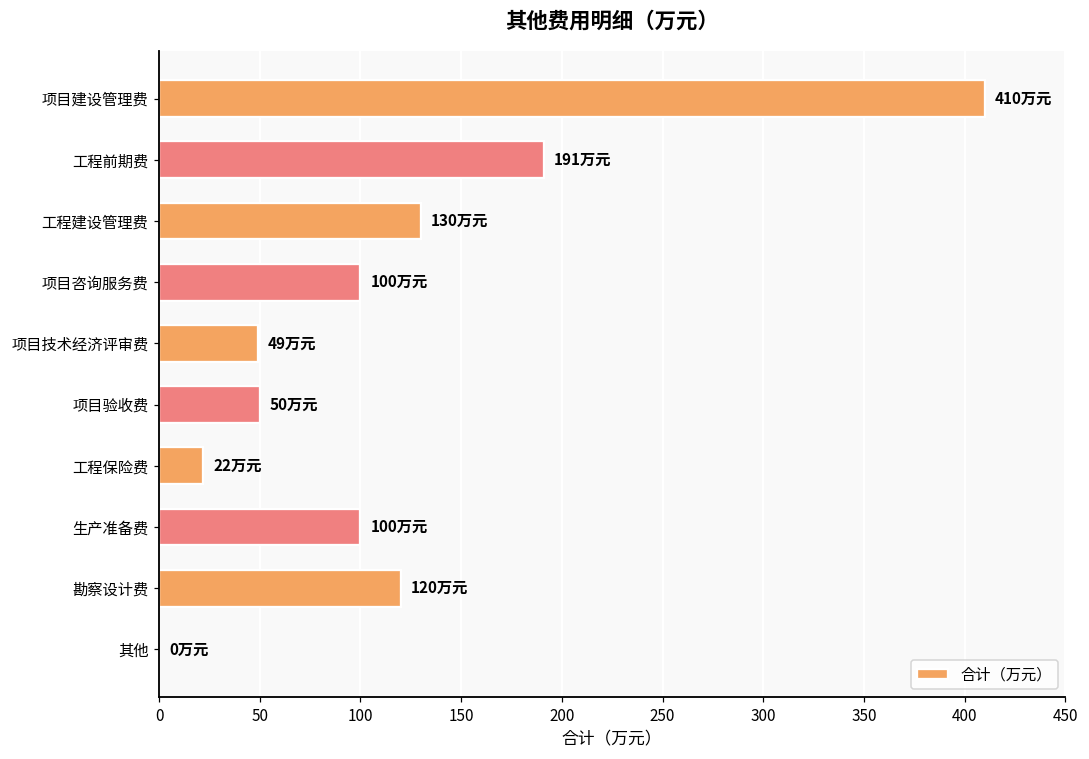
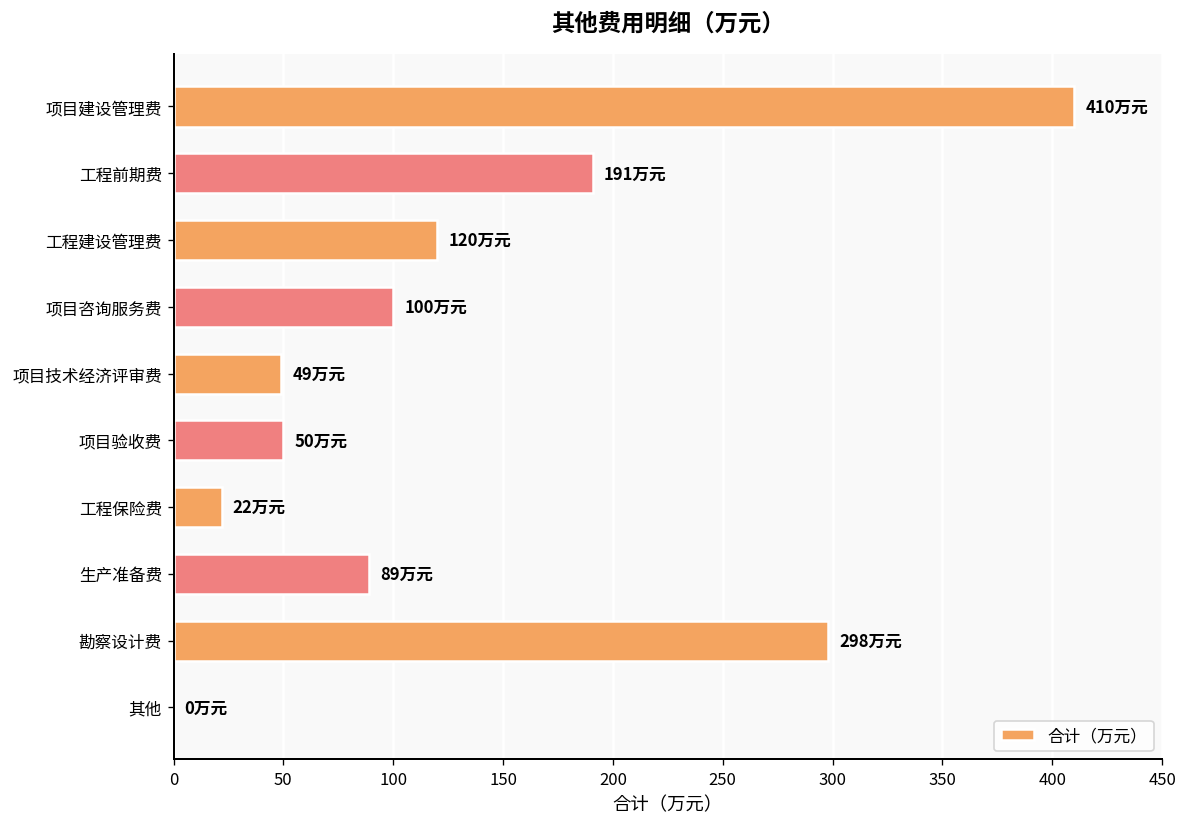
  {
    "项目建设管理费": 410,
    "工程前期费": 191,
-   "工程建设管理费": 130,
+   "工程建设管理费": 120,
    "项目咨询服务费": 100,
    "项目技术经济评审费": 49,
    "项目验收费": 50,
    "工程保险费": 22,
-   "生产准备费": 100,
-   "勘察设计费": 120,
+   "生产准备费": 89,
+   "勘察设计费": 298,
    "其他": 0
  }
